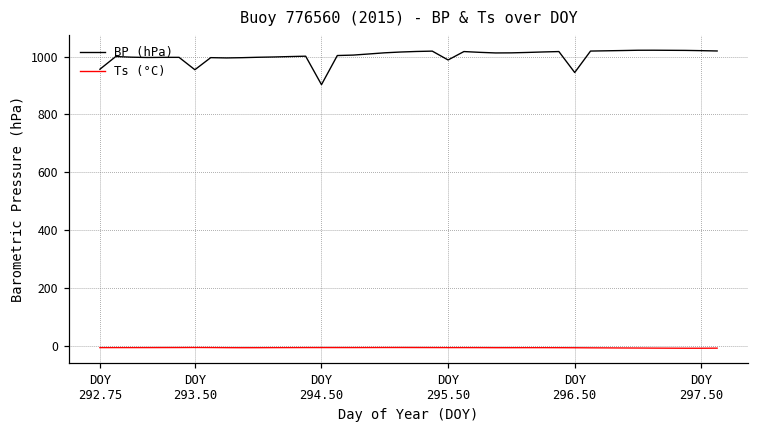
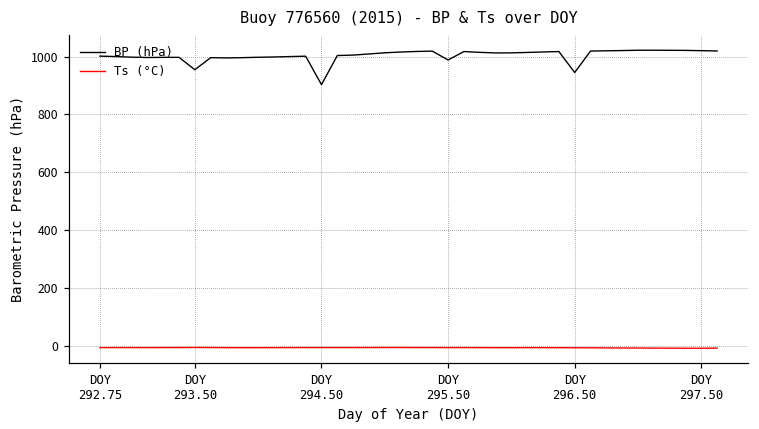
  {
    "BP (hPa)": {
-     "DOY 292.75": 960,
+     "DOY 292.75": 1000,
      "DOY 293.50": 950,
      "DOY 294.50": 900,
      "DOY 295.50": 990,
      "DOY 296.50": 940,
      "DOY 297.50": 1020
    },
    "Ts (°C)": {
      "DOY 292.75": 0,
      "DOY 293.50": 0,
      "DOY 294.50": 0,
      "DOY 295.50": 0,
      "DOY 296.50": 0,
      "DOY 297.50": -10
    }
  }
